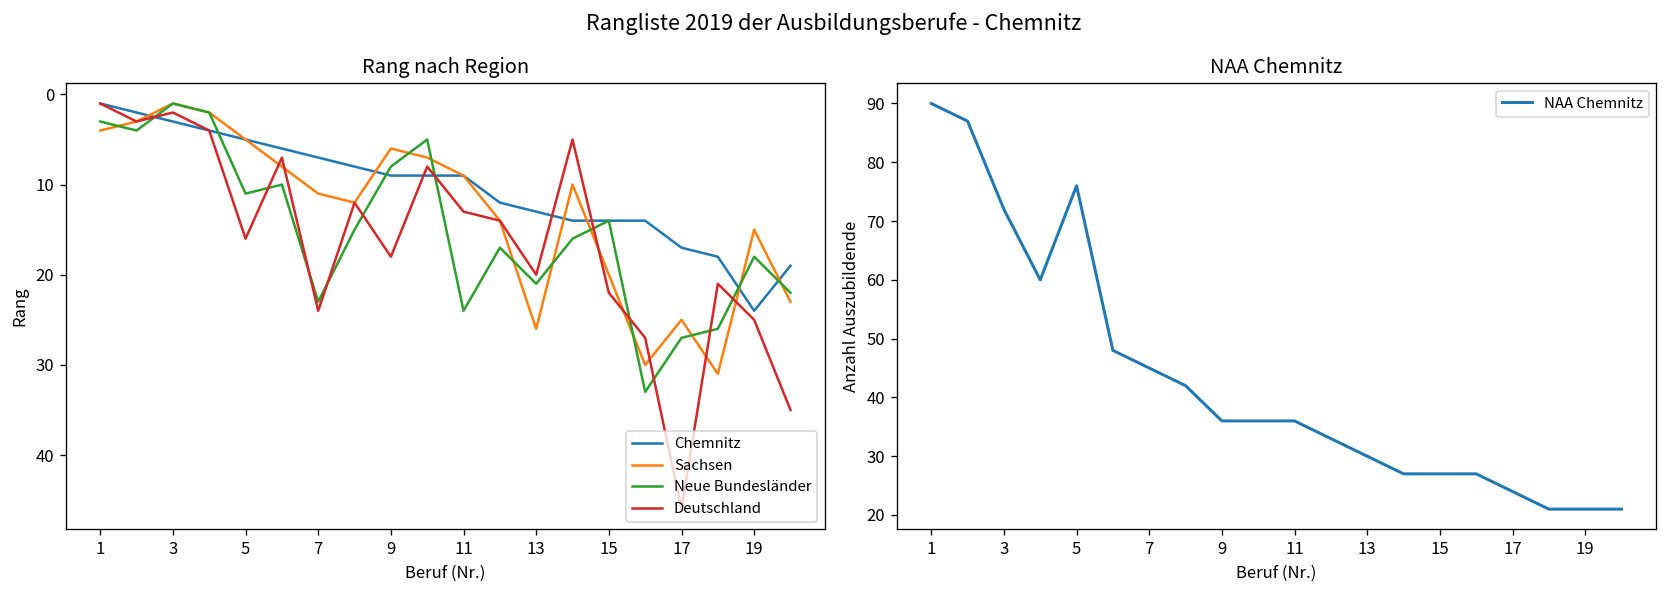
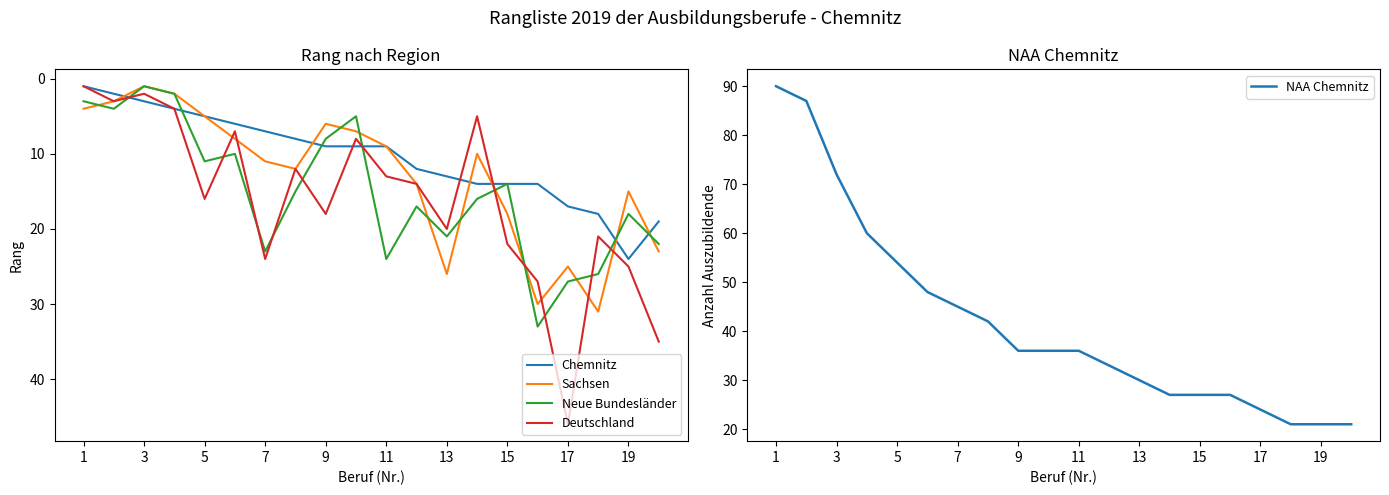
  {
    "Rang nach Region": {
      "Chemnitz": {
        "3": 3,
        "7": 7,
        "9": 9,
        "13": 13,
        "17": 17,
        "19": 24
      },
      "Sachsen": {
        "1": 4,
        "7": 11,
        "9": 6,
        "13": 26,
-       "15": 20,
+       "15": 18,
        "17": 25,
        "19": 15
      },
      "Neue Bundesländer": {
        "1": 3,
        "5": 11,
        "7": 23,
        "9": 8,
        "11": 24,
        "13": 21,
        "17": 27,
        "19": 18
      },
      "Deutschland": {
        "3": 2,
        "5": 16,
        "7": 24,
        "9": 18,
        "11": 13,
        "13": 20,
        "15": 22,
        "19": 25
      }
    },
    "NAA Chemnitz": {
      "1": 90,
      "3": 72,
-     "5": 76,
+     "5": 54,
      "7": 45,
      "9": 36,
      "11": 36,
      "13": 30,
      "15": 27,
      "17": 24,
      "19": 21
    }
  }
